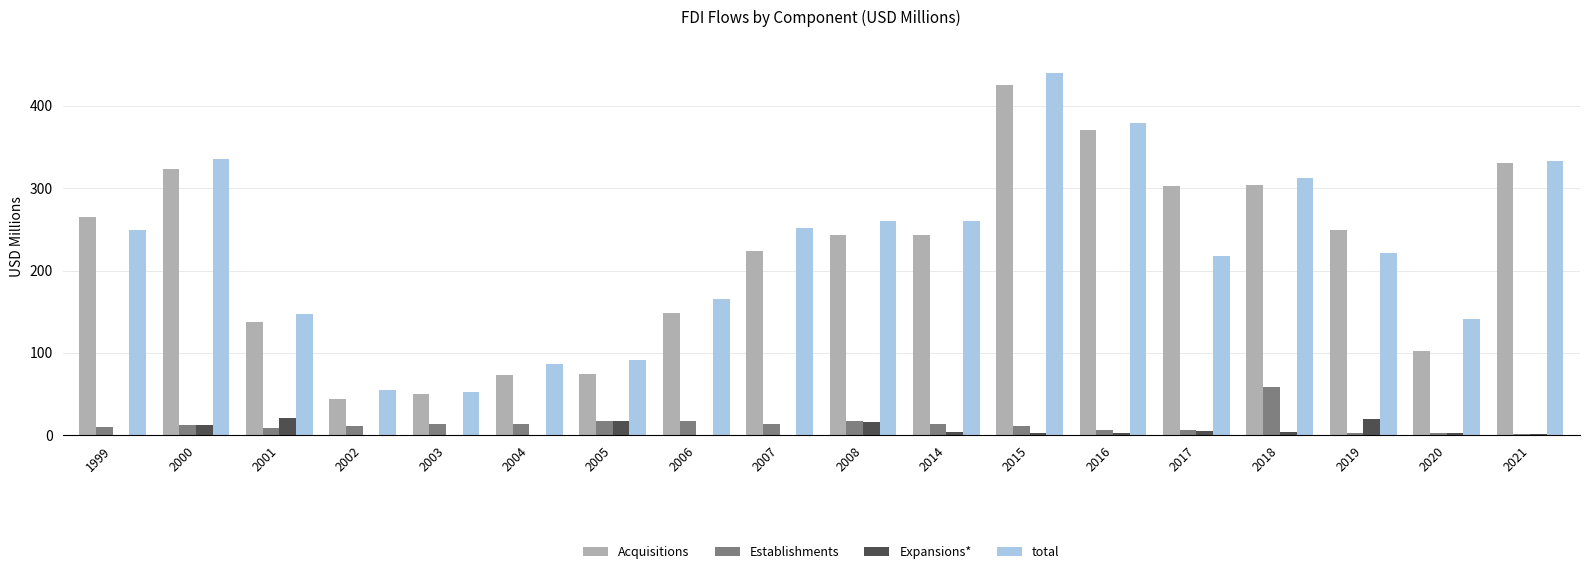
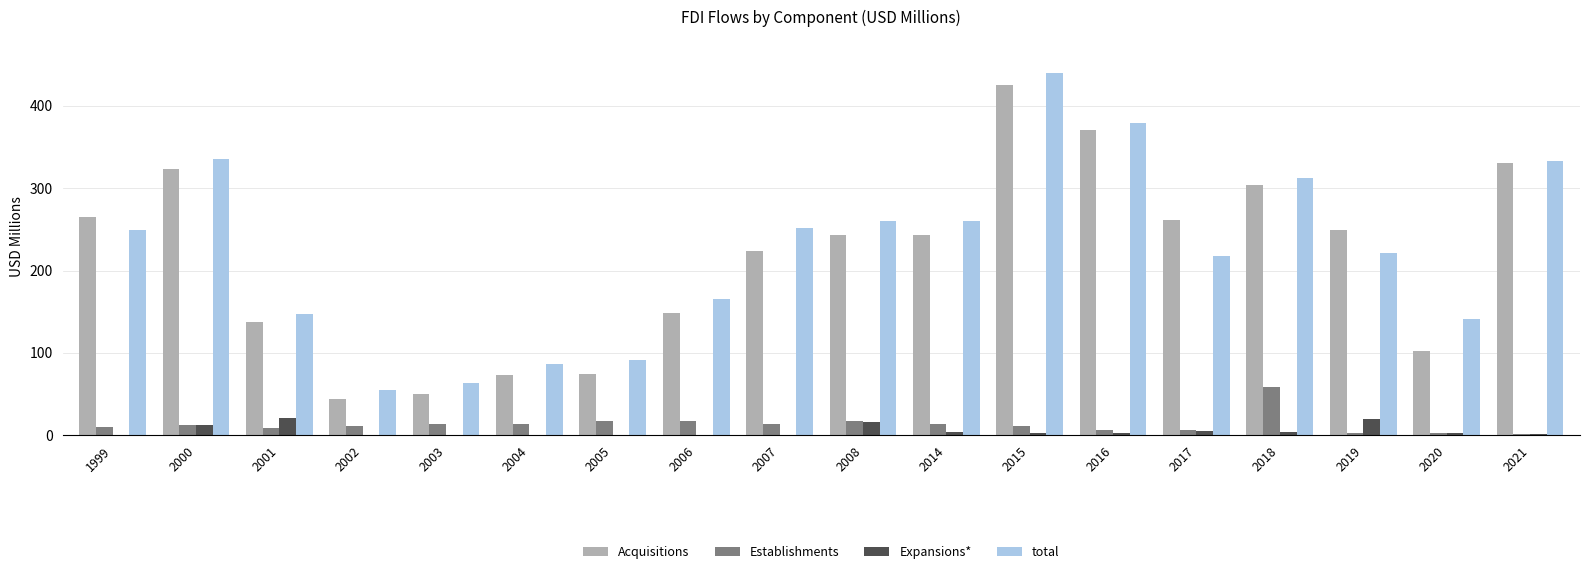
  {
    "Acquisitions": {
      "1999": 270,
      "2000": 320,
      "2001": 140,
      "2002": 40,
      "2003": 50,
      "2004": 70,
      "2005": 70,
      "2006": 150,
      "2007": 220,
      "2008": 240,
      "2014": 240,
      "2015": 430,
      "2016": 370,
-     "2017": 300,
+     "2017": 260,
      "2018": 300,
      "2019": 250,
      "2020": 100,
      "2021": 330
    },
    "Establishments": {
      "1999": 10,
      "2000": 10,
      "2001": 10,
      "2002": 10,
      "2003": 10,
      "2004": 10,
      "2005": 20,
      "2006": 20,
      "2007": 10,
      "2008": 20,
      "2014": 10,
      "2015": 10,
      "2016": 10,
      "2017": 10,
      "2018": 60
    },
    "Expansions*": {
      "1999": 0,
      "2000": 10,
      "2001": 20,
      "2002": 0,
      "2003": 0,
      "2004": 0,
-     "2005": 20,
+     "2005": 0,
      "2006": 0,
      "2007": 0,
      "2008": 20,
      "2014": 0,
      "2015": 0,
      "2017": 10,
      "2018": 0,
      "2019": 20
    },
    "total": {
      "1999": 250,
      "2000": 340,
      "2001": 150,
      "2002": 50,
-     "2003": 50,
+     "2003": 60,
      "2004": 90,
      "2005": 90,
      "2006": 170,
      "2007": 250,
      "2008": 260,
      "2014": 260,
      "2015": 440,
      "2016": 380,
      "2017": 220,
      "2018": 310,
      "2019": 220,
      "2020": 140,
      "2021": 330
    }
  }
